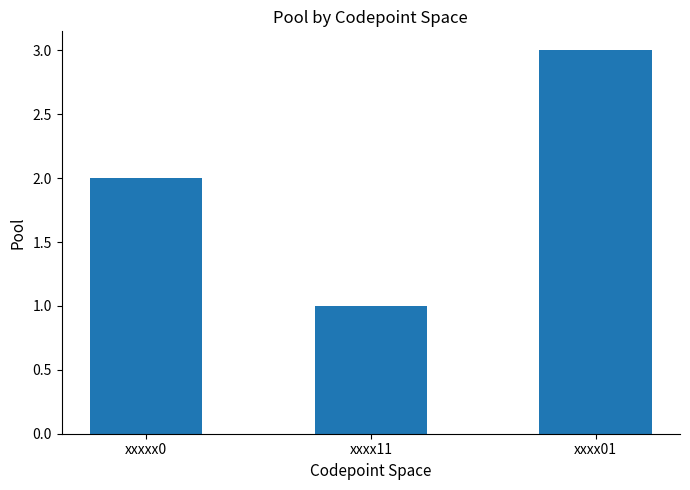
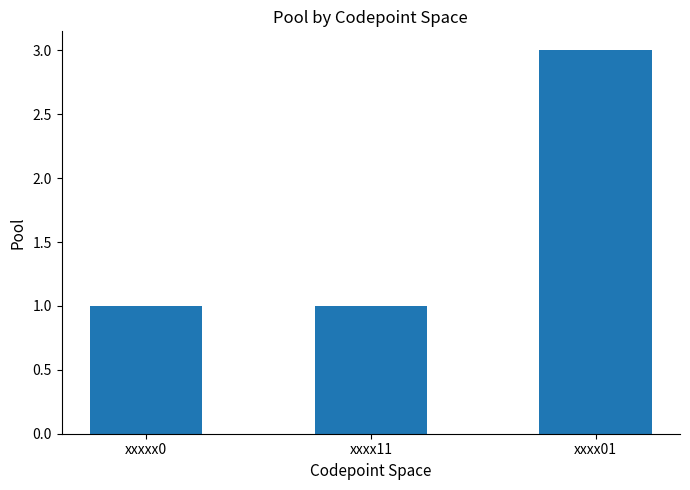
  {
-   "xxxxx0": 2,
+   "xxxxx0": 1,
    "xxxx11": 1,
    "xxxx01": 3
  }
